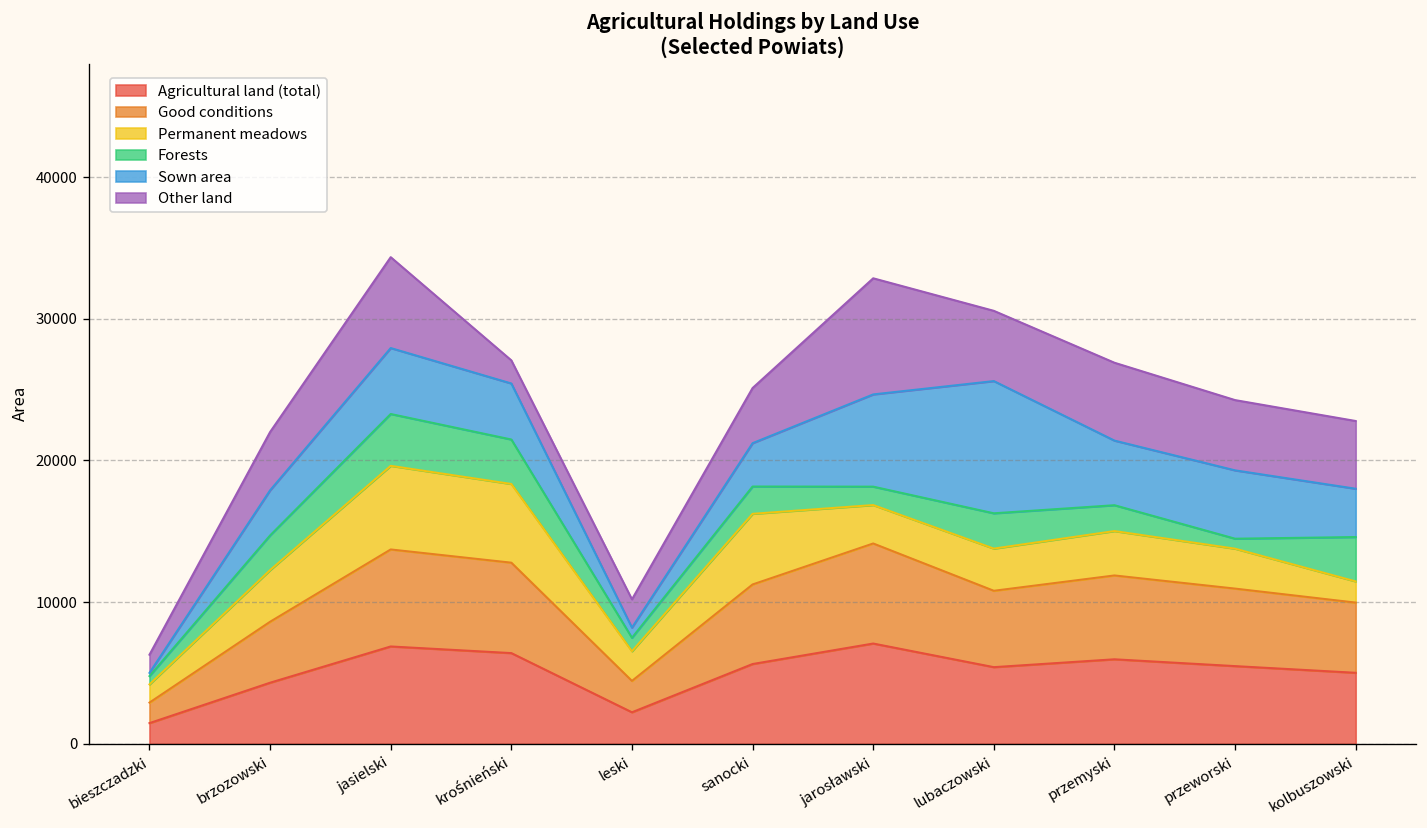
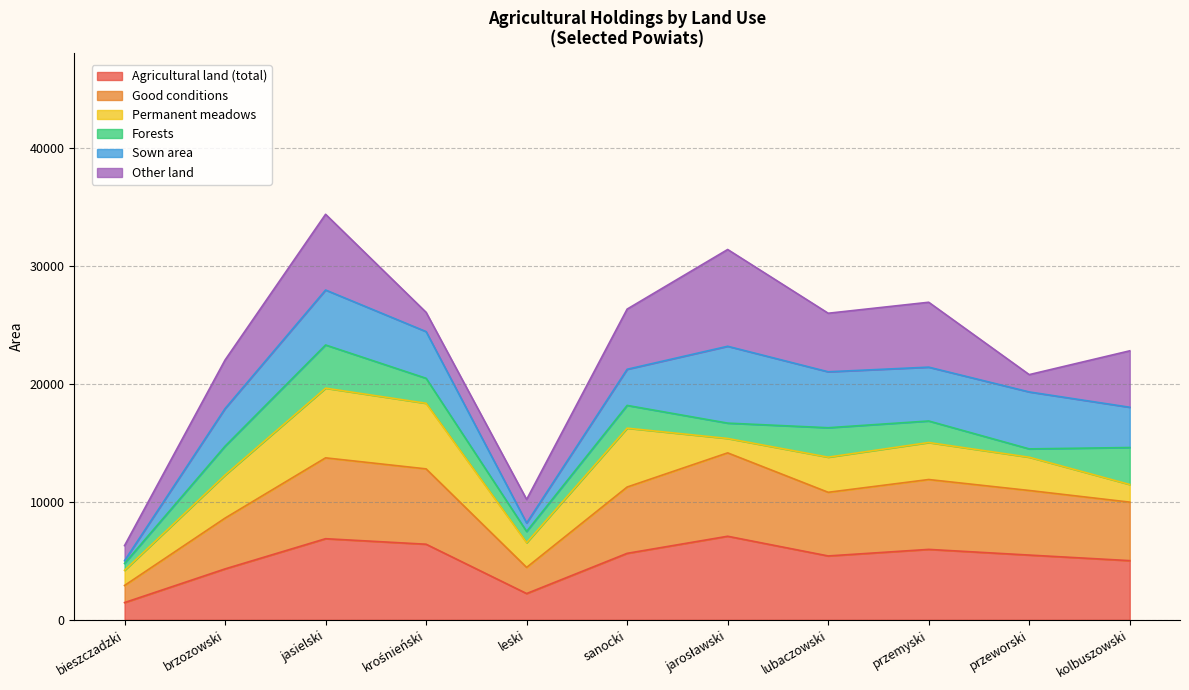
  {
    "Permanent meadows": {
      "bieszczadzki": 1300,
      "brzozowski": 3600,
      "jasielski": 5900,
      "krośnieński": 5600,
      "leski": 2100,
      "sanocki": 5000,
-     "jarosławski": 2700,
+     "jarosławski": 1200,
      "lubaczowski": 3000,
      "przemyski": 3100,
      "przeworski": 2800,
      "kolbuszowski": 1500
    },
    "Forests": {
      "bieszczadzki": 600,
      "brzozowski": 2400,
      "jasielski": 3700,
-     "krośnieński": 3100,
+     "krośnieński": 2100,
      "leski": 900,
      "sanocki": 1900,
      "jarosławski": 1300,
      "lubaczowski": 2500,
      "przemyski": 1800,
      "przeworski": 700,
      "kolbuszowski": 3100
    },
    "Sown area": {
      "bieszczadzki": 200,
      "brzozowski": 3200,
      "jasielski": 4700,
      "krośnieński": 4000,
      "leski": 700,
      "sanocki": 3100,
      "jarosławski": 6500,
-     "lubaczowski": 9300,
+     "lubaczowski": 4700,
      "przemyski": 4600,
      "przeworski": 4800,
      "kolbuszowski": 3400
    },
    "Other land": {
      "bieszczadzki": 1300,
      "brzozowski": 4100,
      "jasielski": 6400,
      "krośnieński": 1600,
      "leski": 2000,
-     "sanocki": 3900,
+     "sanocki": 5100,
      "jarosławski": 8200,
      "lubaczowski": 5000,
      "przemyski": 5500,
-     "przeworski": 5000,
+     "przeworski": 1500,
      "kolbuszowski": 4800
    }
  }
